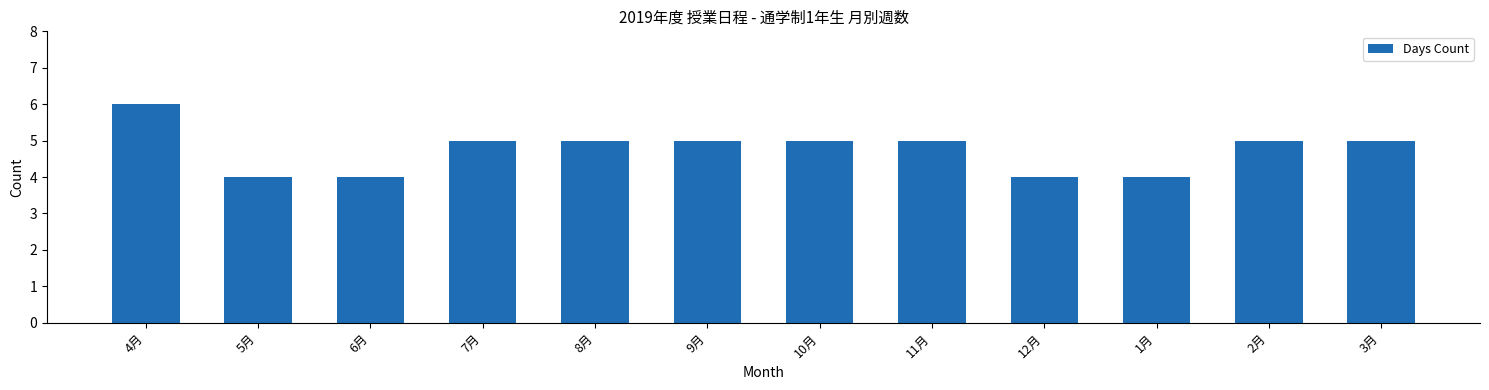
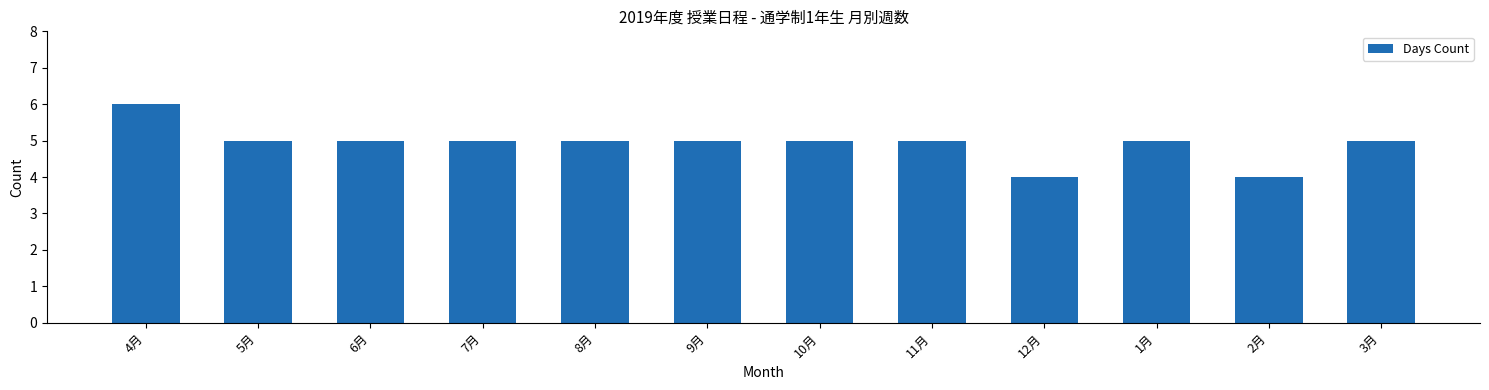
  {
    "4月": 6,
-   "5月": 4,
-   "6月": 4,
+   "5月": 5,
+   "6月": 5,
    "7月": 5,
    "8月": 5,
    "9月": 5,
    "10月": 5,
    "11月": 5,
    "12月": 4,
-   "1月": 4,
-   "2月": 5,
+   "1月": 5,
+   "2月": 4,
    "3月": 5
  }
